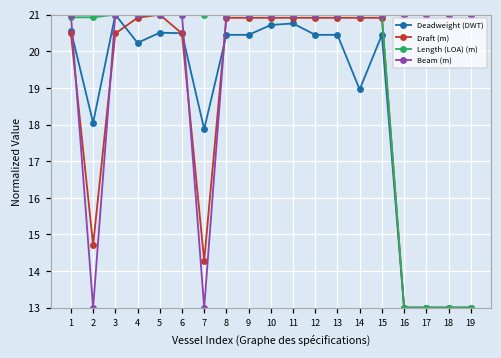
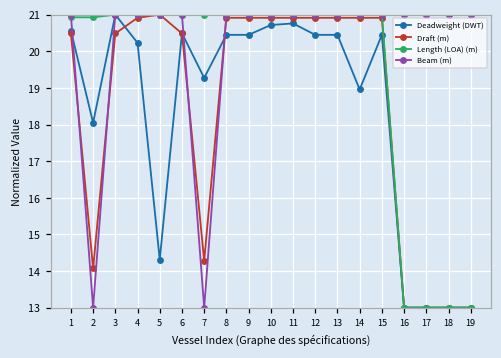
  {
    "Deadweight (DWT)": {
      "1": 20.6,
      "2": 18.0,
      "4": 20.2,
-     "5": 20.5,
-     "7": 17.9,
+     "5": 14.3,
+     "7": 19.3,
      "8": 20.4,
      "9": 20.4,
      "10": 20.7,
      "11": 20.8,
      "12": 20.4,
      "13": 20.4,
      "14": 19.0,
      "15": 20.4
    },
    "Draft (m)": {
      "1": 20.5,
-     "2": 14.7,
+     "2": 14.1,
      "3": 20.5,
      "4": 20.9,
      "7": 14.3,
      "8": 20.9,
      "9": 20.9,
      "10": 20.9,
      "11": 20.9,
      "12": 20.9,
      "13": 20.9,
      "14": 20.9,
      "15": 20.9
    },
    "Length (LOA) (m)": {
      "2": 20.9,
      "7": 21.0
    },
    "Beam (m)": {
      "2": 13.0,
      "7": 13.0,
      "16": 21.0,
      "17": 21.0,
      "18": 21.0,
      "19": 21.0
    }
  }
